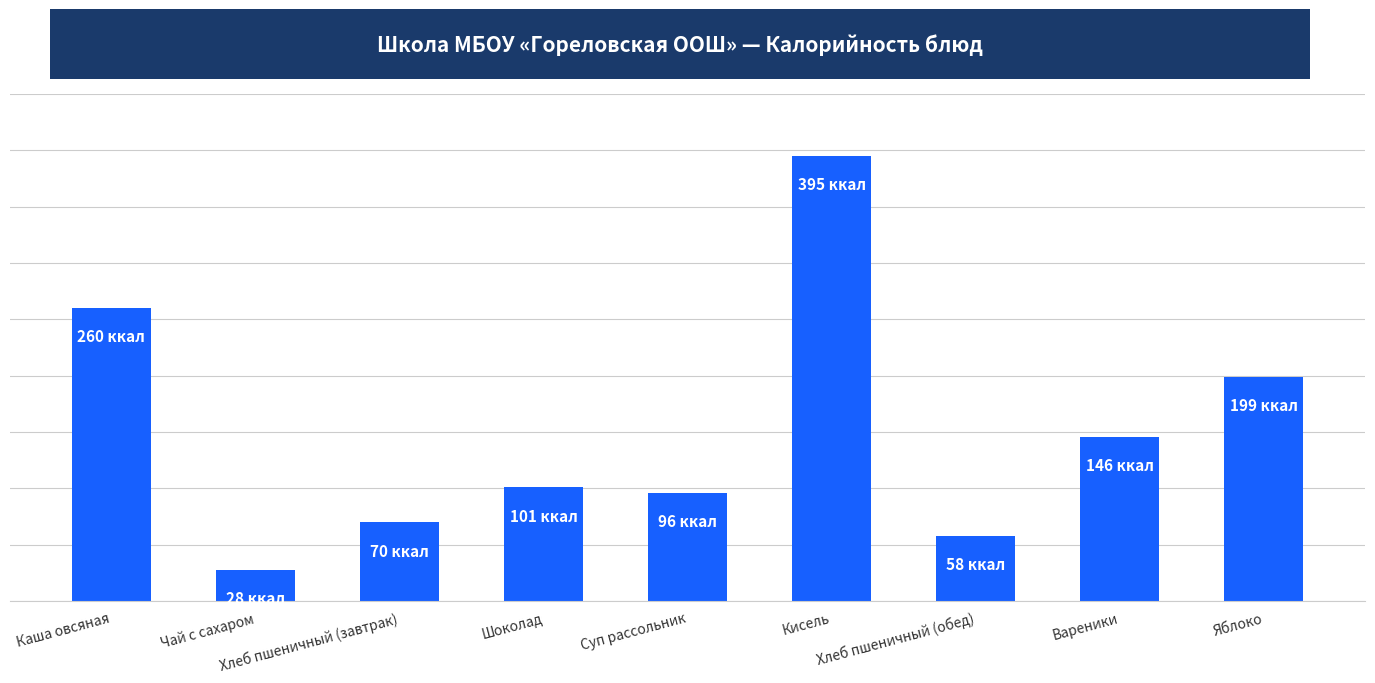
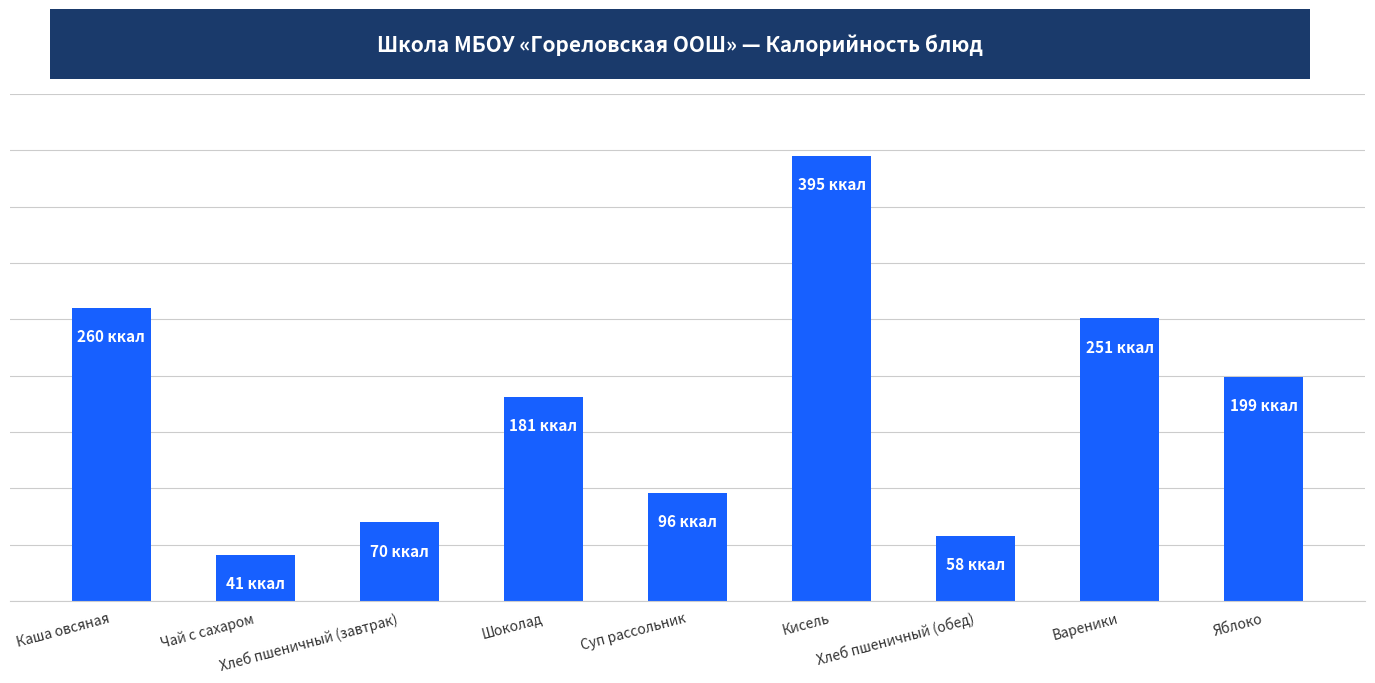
  {
    "Каша овсяная": 260,
-   "Чай с сахаром": 28,
+   "Чай с сахаром": 41,
    "Хлеб пшеничный (завтрак)": 70,
-   "Шоколад": 101,
+   "Шоколад": 181,
    "Суп рассольник": 96,
    "Кисель": 395,
    "Хлеб пшеничный (обед)": 58,
-   "Вареники": 146,
+   "Вареники": 251,
    "Яблоко": 199
  }
